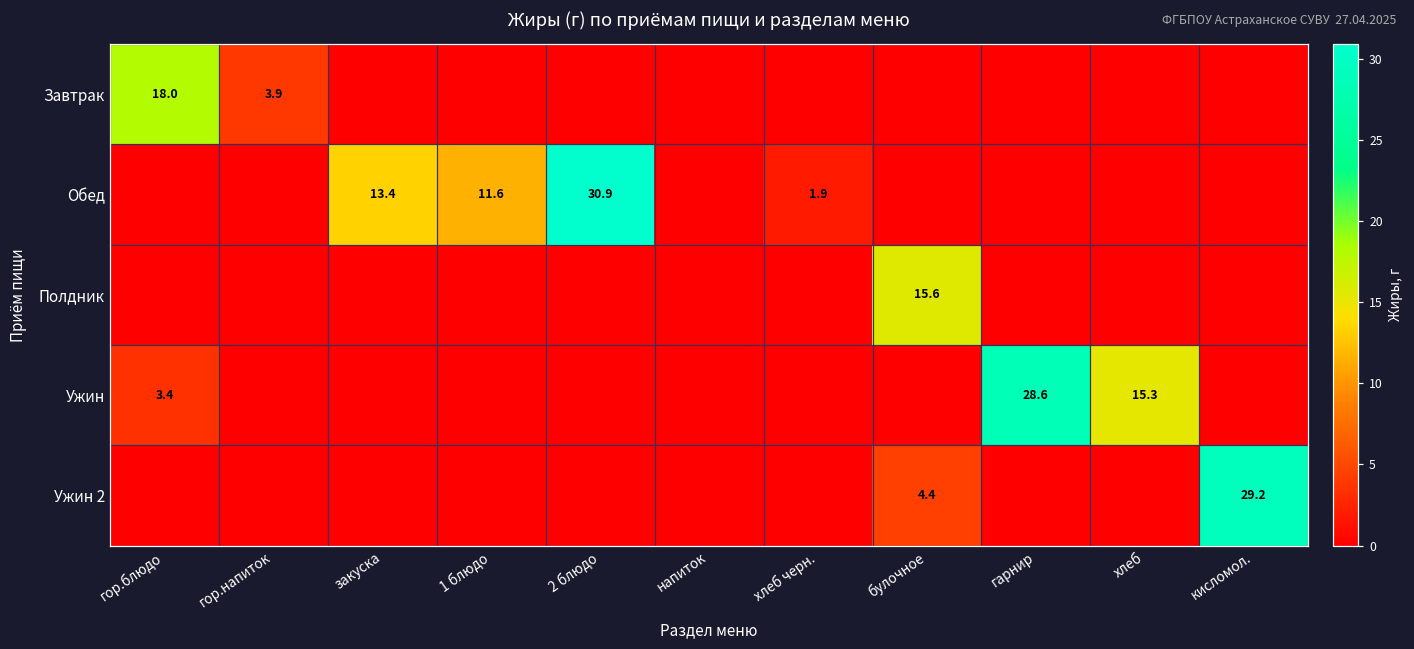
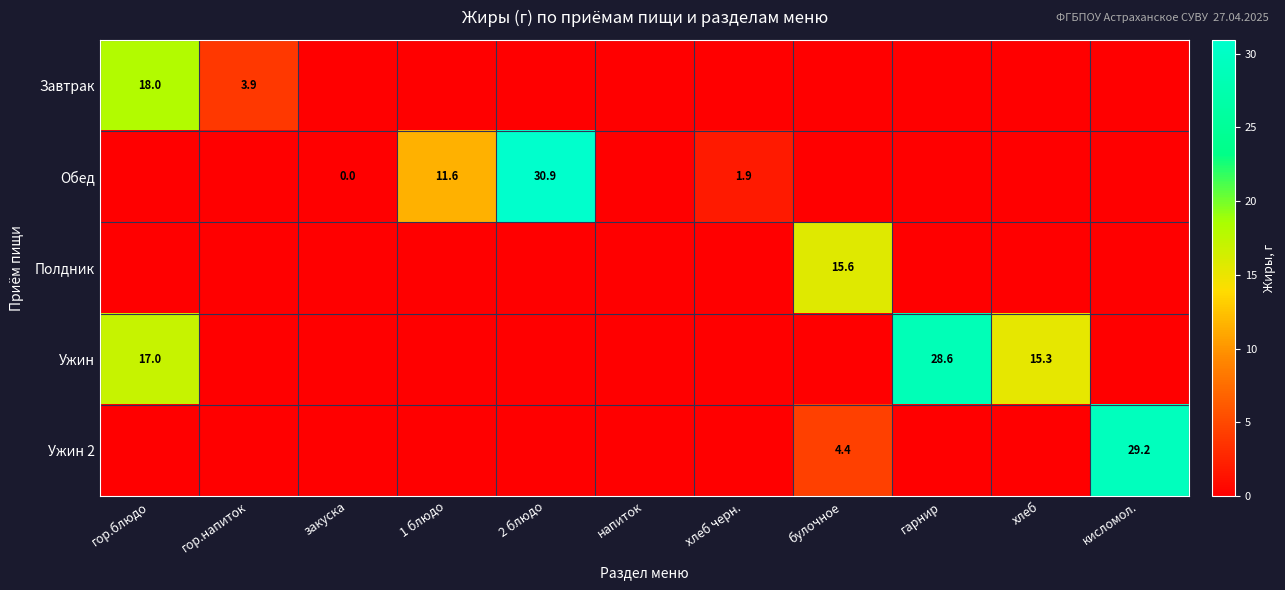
  {
    "Завтрак": {
      "гор.блюдо": 18.0,
      "гор.напиток": 3.9
    },
    "Обед": {
-     "закуска": 13.4,
+     "закуска": 0.0,
      "1 блюдо": 11.6,
      "2 блюдо": 30.9,
      "хлеб черн.": 1.9
    },
    "Полдник": {
      "булочное": 15.6
    },
    "Ужин": {
-     "гор.блюдо": 3.4,
+     "гор.блюдо": 17.0,
      "гарнир": 28.6,
      "хлеб": 15.3
    },
    "Ужин 2": {
      "булочное": 4.4,
      "кисломол.": 29.2
    }
  }
